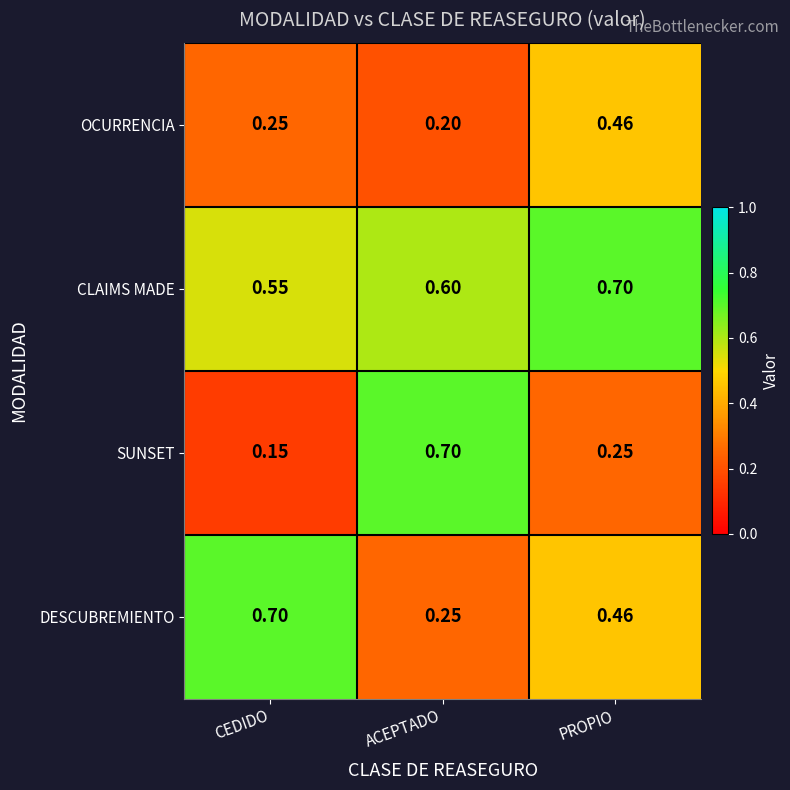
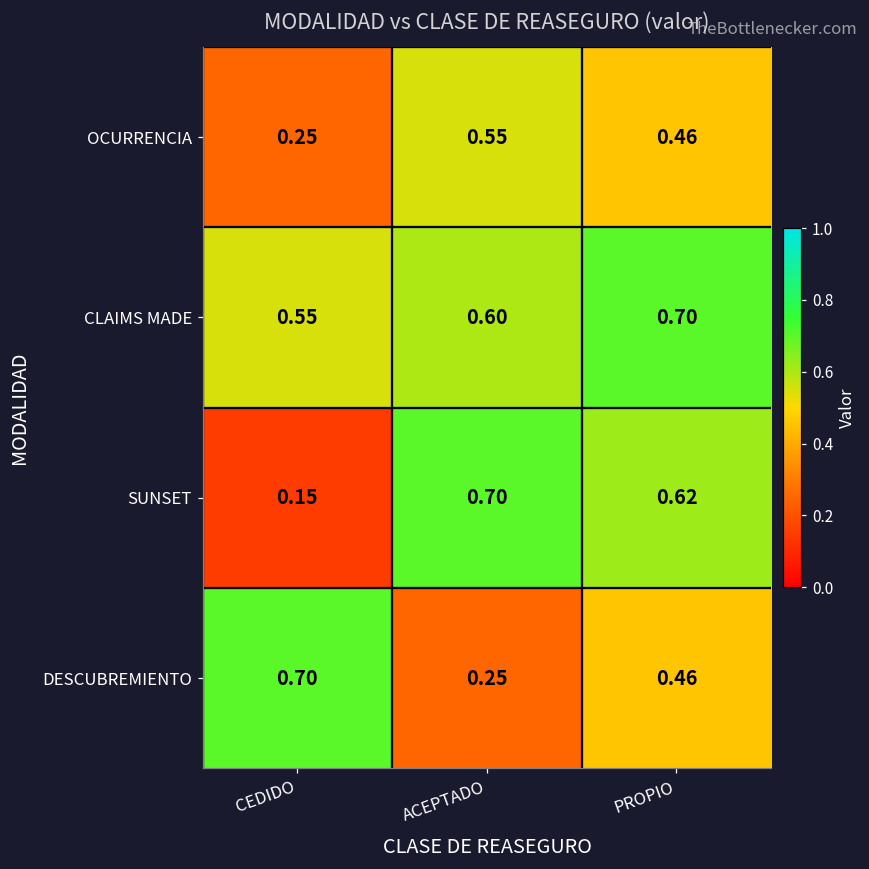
  {
    "OCURRENCIA": {
      "CEDIDO": 0.25,
-     "ACEPTADO": 0.20,
+     "ACEPTADO": 0.55,
      "PROPIO": 0.46
    },
    "CLAIMS MADE": {
      "CEDIDO": 0.55,
      "ACEPTADO": 0.60,
      "PROPIO": 0.70
    },
    "SUNSET": {
      "CEDIDO": 0.15,
      "ACEPTADO": 0.70,
-     "PROPIO": 0.25
+     "PROPIO": 0.62
    },
    "DESCUBREMIENTO": {
      "CEDIDO": 0.70,
      "ACEPTADO": 0.25,
      "PROPIO": 0.46
    }
  }
